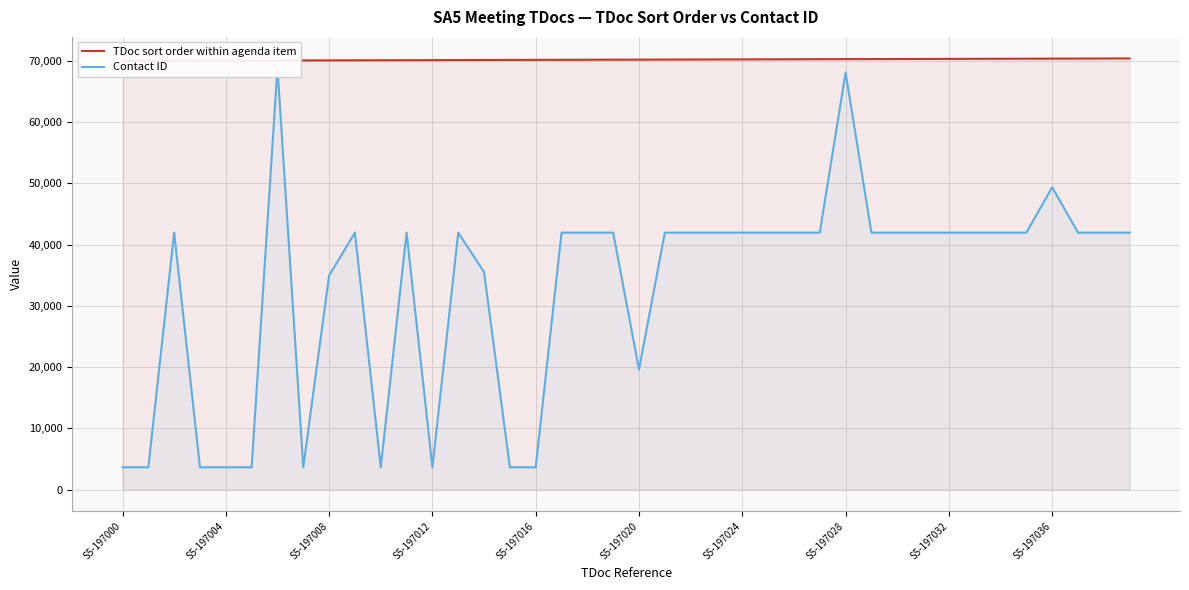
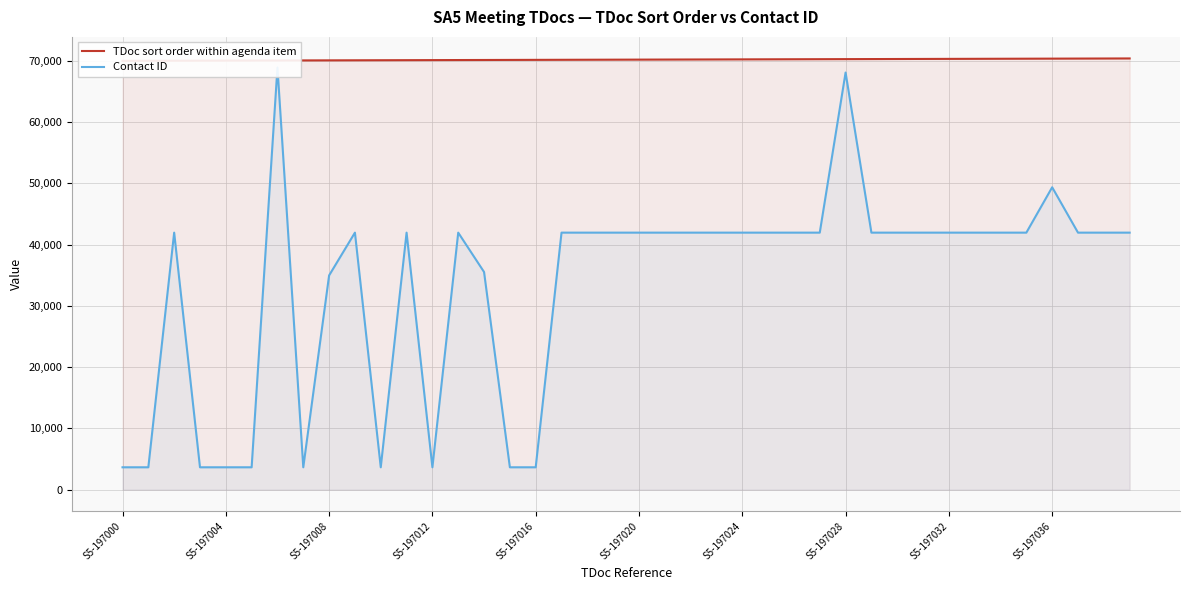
  {
    "TDoc sort order within agenda item": {
      "S5-197008": "70,000",
      "S5-197012": "70,000",
      "S5-197016": "70,000",
      "S5-197020": "70,000",
      "S5-197024": "70,000",
      "S5-197028": "70,000",
      "S5-197032": "70,000",
      "S5-197036": "70,000"
    },
    "Contact ID": {
      "S5-197000": "4,000",
      "S5-197004": "4,000",
      "S5-197008": "35,000",
      "S5-197012": "4,000",
      "S5-197016": "4,000",
-     "S5-197020": "20,000",
+     "S5-197020": "42,000",
      "S5-197024": "42,000",
      "S5-197028": "68,000",
      "S5-197032": "42,000",
      "S5-197036": "49,000"
    }
  }
